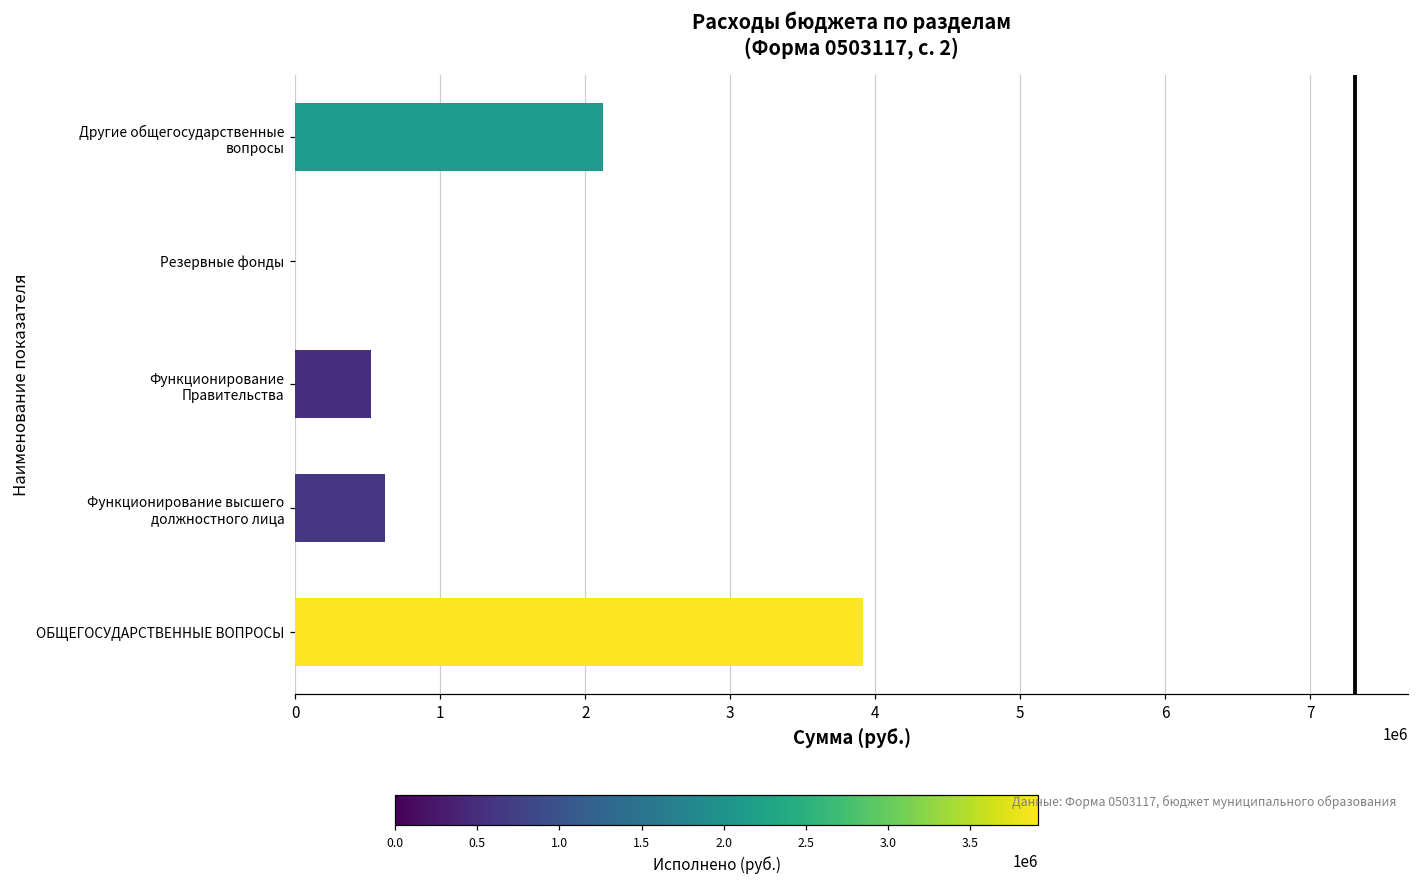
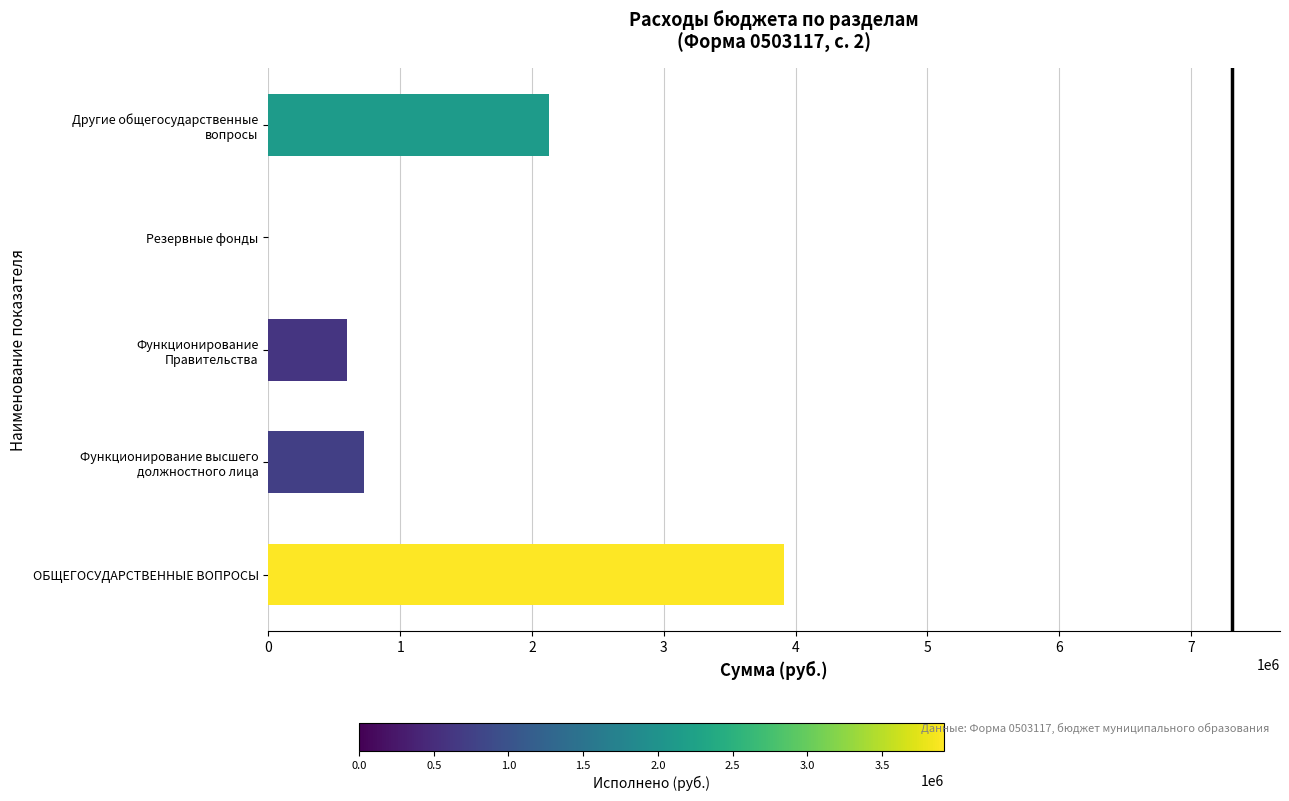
  {
    "Другие общегосударственные вопросы": 2130000,
    "Резервные фонды": 0,
-   "Функционирование Правительства": 520000,
-   "Функционирование высшего должностного лица": 620000,
+   "Функционирование Правительства": 600000,
+   "Функционирование высшего должностного лица": 720000,
    "ОБЩЕГОСУДАРСТВЕННЫЕ ВОПРОСЫ": 3910000
  }
